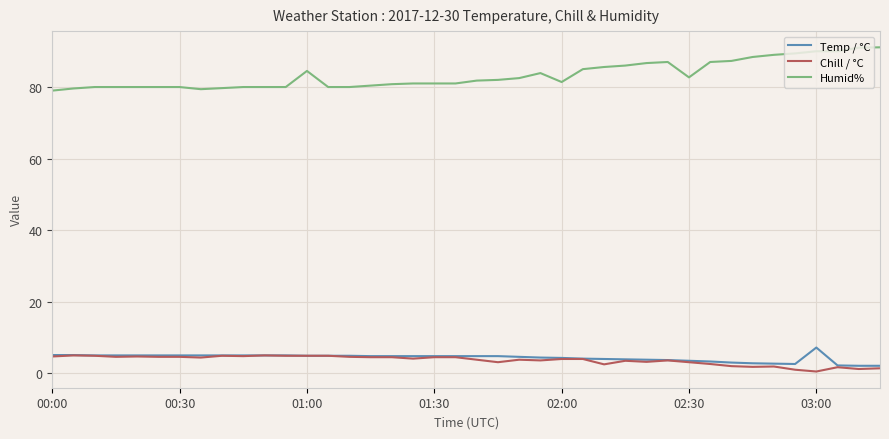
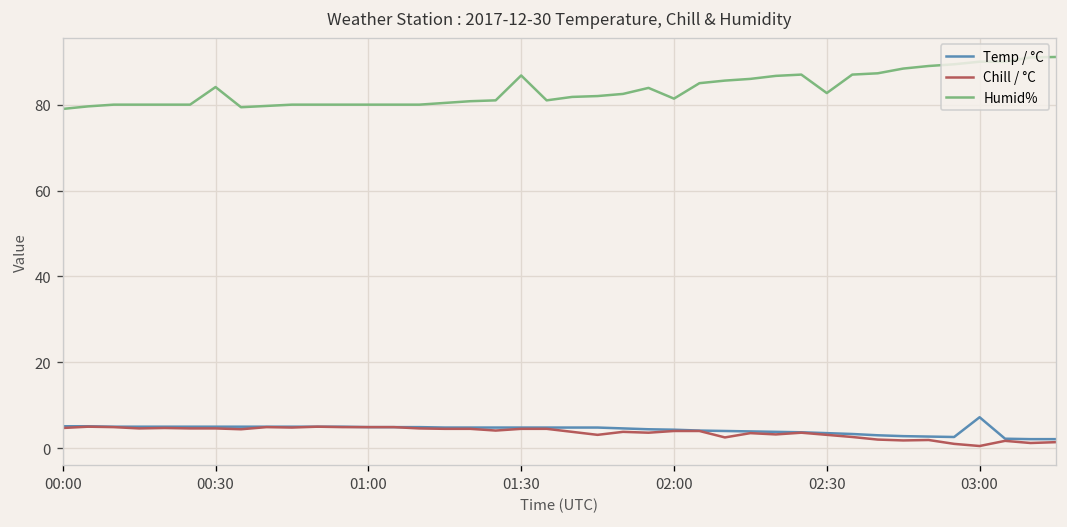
  {
    "Temp / °C": {
      "03:00": 7
    },
    "Chill / °C": {
      "03:00": 1
    },
    "Humid%": {
      "00:00": 79,
-     "00:30": 80,
-     "01:00": 85,
-     "01:30": 81,
+     "00:30": 84,
+     "01:00": 80,
+     "01:30": 87,
      "02:00": 81,
      "02:30": 83
    }
  }
